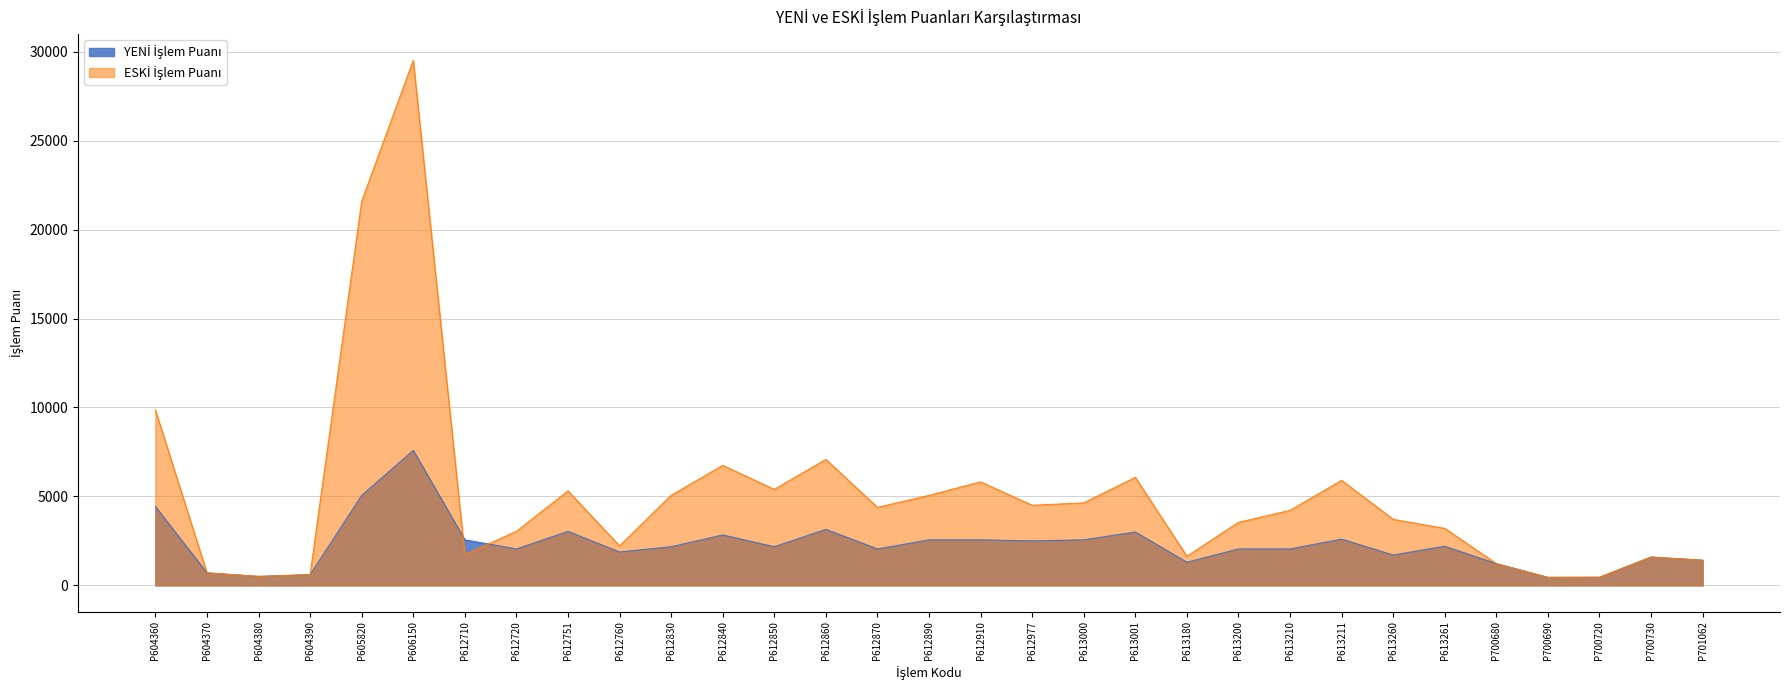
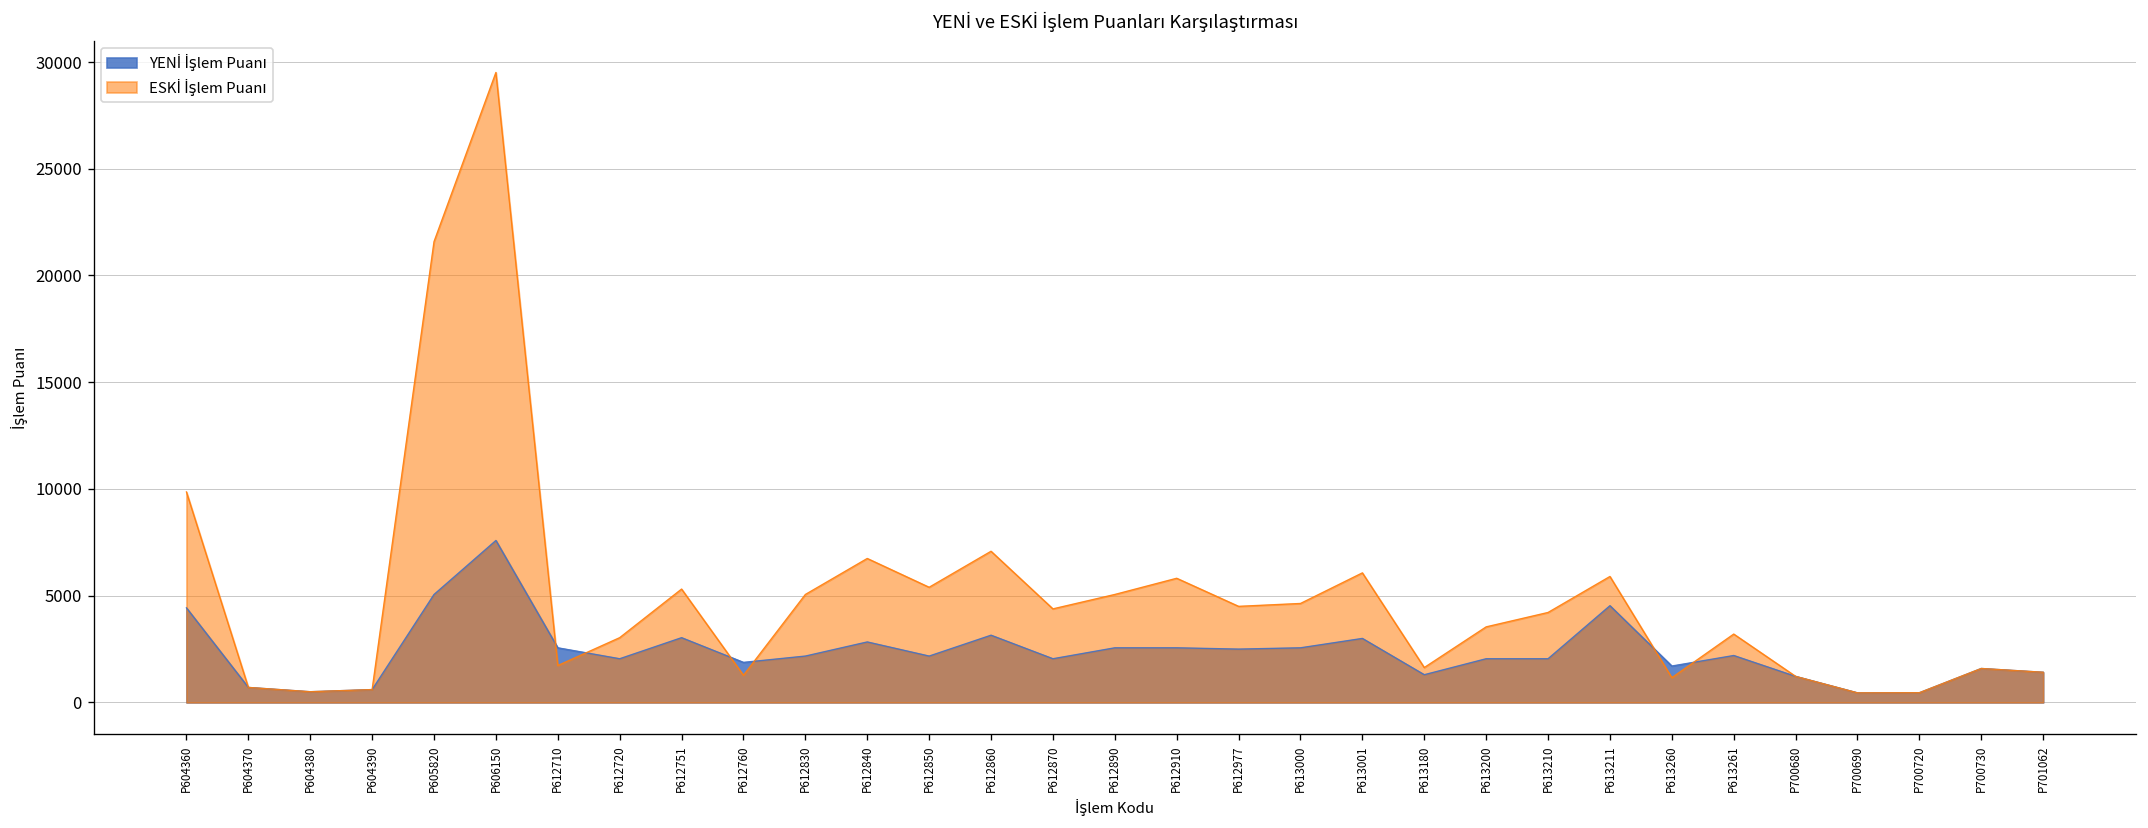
  {
    "YENİ İşlem Puanı": {
      "P604360": 4400,
      "P605820": 5100,
      "P606150": 7600,
      "P612710": 2600,
      "P612720": 2000,
      "P612751": 3000,
      "P612760": 1900,
      "P612830": 2200,
      "P612840": 2800,
      "P612850": 2200,
      "P612860": 3200,
      "P612870": 2000,
      "P612890": 2600,
      "P612910": 2600,
      "P612977": 2500,
      "P613000": 2600,
      "P613001": 3000,
      "P613180": 1300,
      "P613200": 2000,
      "P613210": 2000,
-     "P613211": 2600,
+     "P613211": 4500,
      "P613260": 1700,
      "P613261": 2200
    },
    "ESKİ İşlem Puanı": {
      "P604360": 9900,
      "P605820": 21600,
      "P606150": 29500,
      "P612710": 1700,
      "P612720": 3000,
      "P612751": 5300,
-     "P612760": 2200,
+     "P612760": 1300,
      "P612830": 5100,
      "P612840": 6700,
      "P612850": 5400,
      "P612860": 7100,
      "P612870": 4400,
      "P612890": 5100,
      "P612910": 5800,
      "P612977": 4500,
      "P613000": 4600,
      "P613001": 6100,
      "P613180": 1600,
      "P613200": 3500,
      "P613210": 4200,
      "P613211": 5900,
-     "P613260": 3700,
+     "P613260": 1200,
      "P613261": 3200
    }
  }
